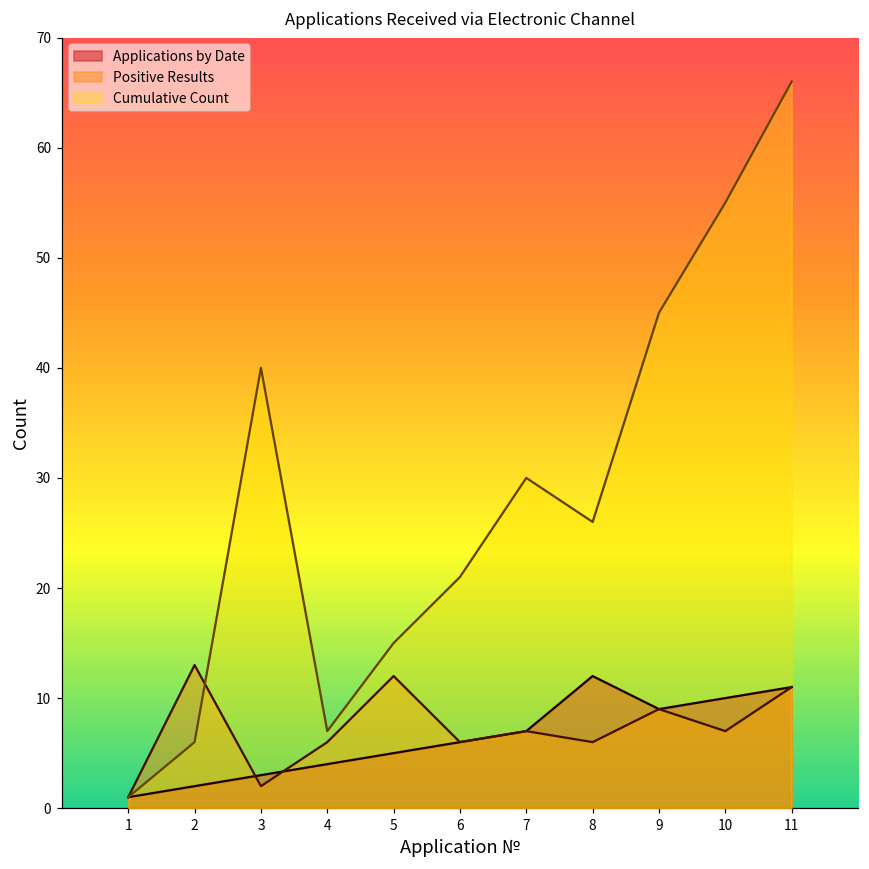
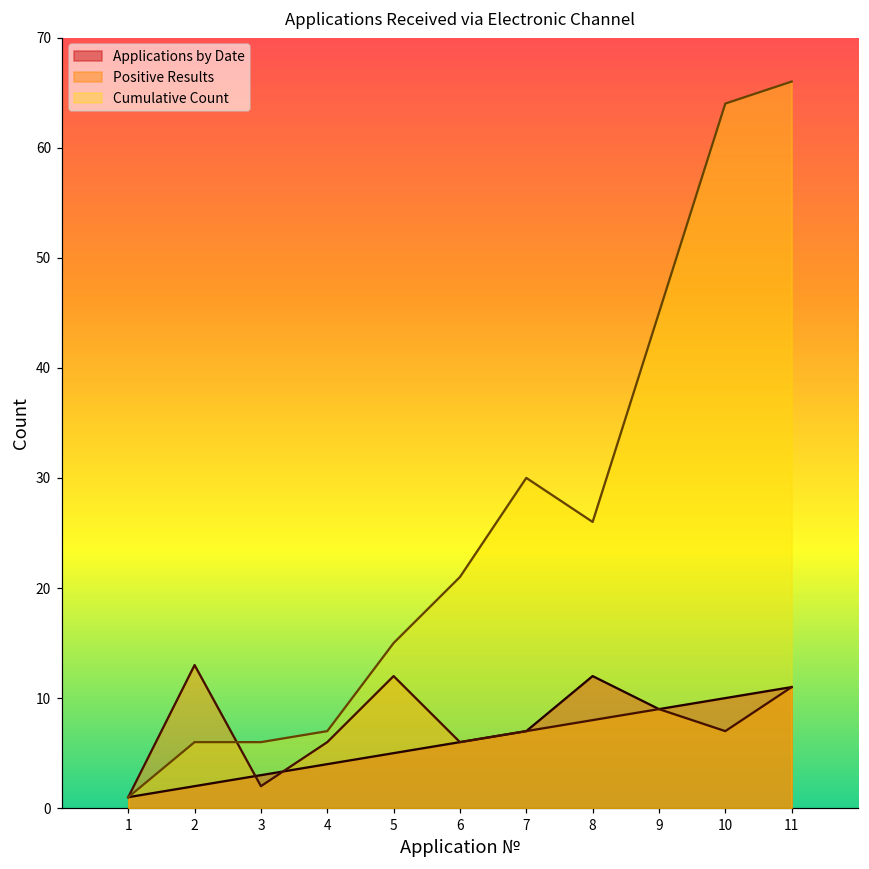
  {
    "Applications by Date": {
      "2": 2,
      "3": 3,
      "4": 4,
      "5": 5,
      "8": 12,
      "10": 10
    },
    "Positive Results": {
      "2": 13,
      "3": 2,
      "4": 6,
      "5": 12,
-     "8": 6,
+     "8": 8,
      "10": 7
    },
    "Cumulative Count": {
      "2": 6,
-     "3": 40,
+     "3": 6,
      "4": 7,
      "5": 15,
      "6": 21,
      "7": 30,
      "8": 26,
      "9": 45,
-     "10": 55,
+     "10": 64,
      "11": 66
    }
  }
